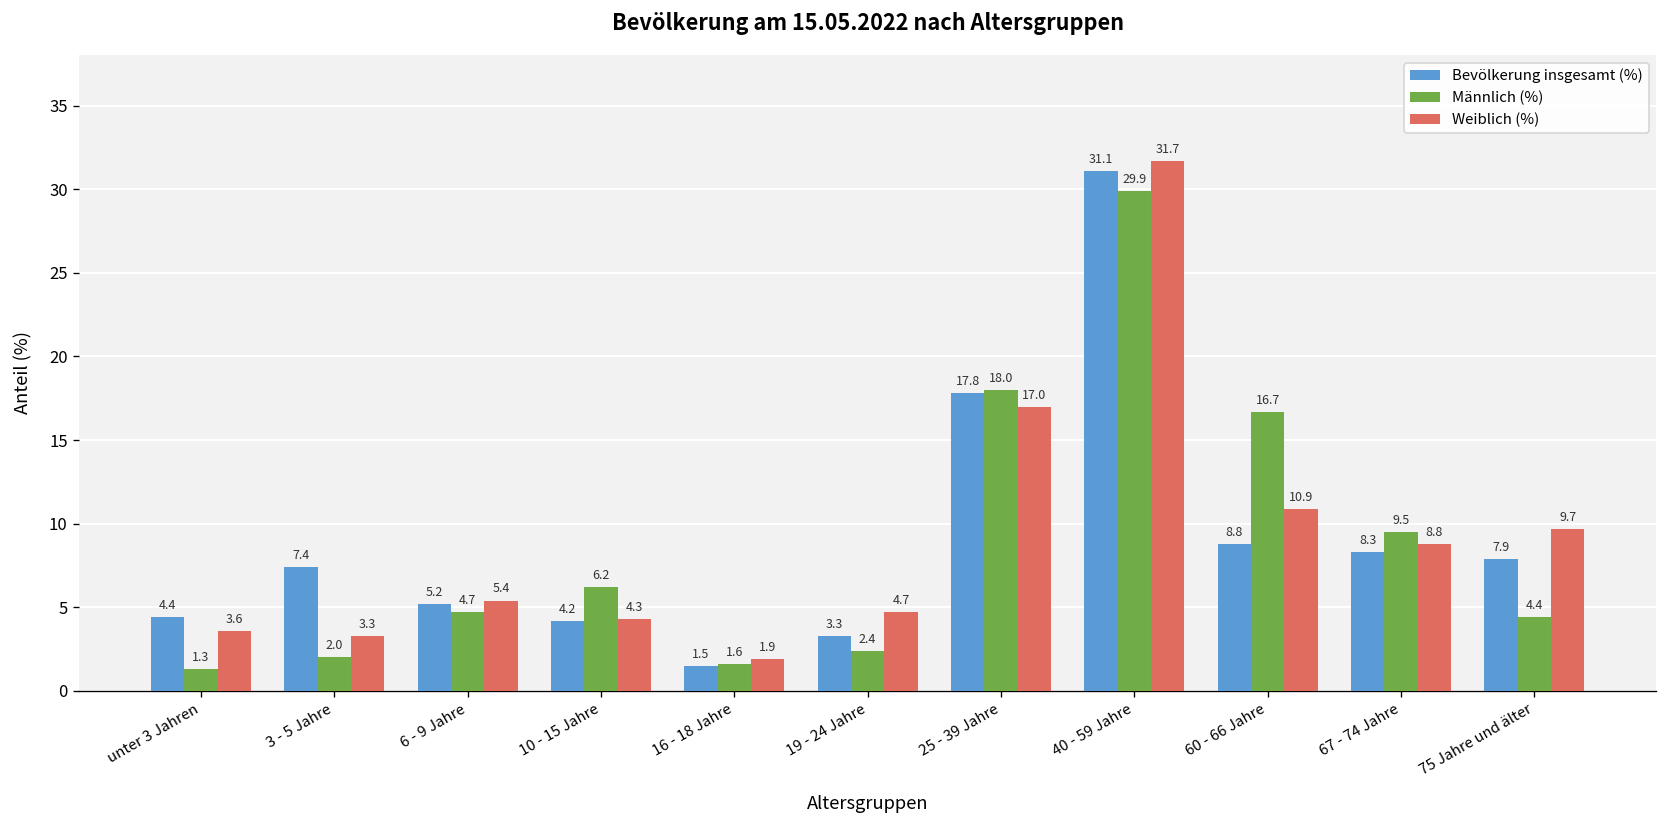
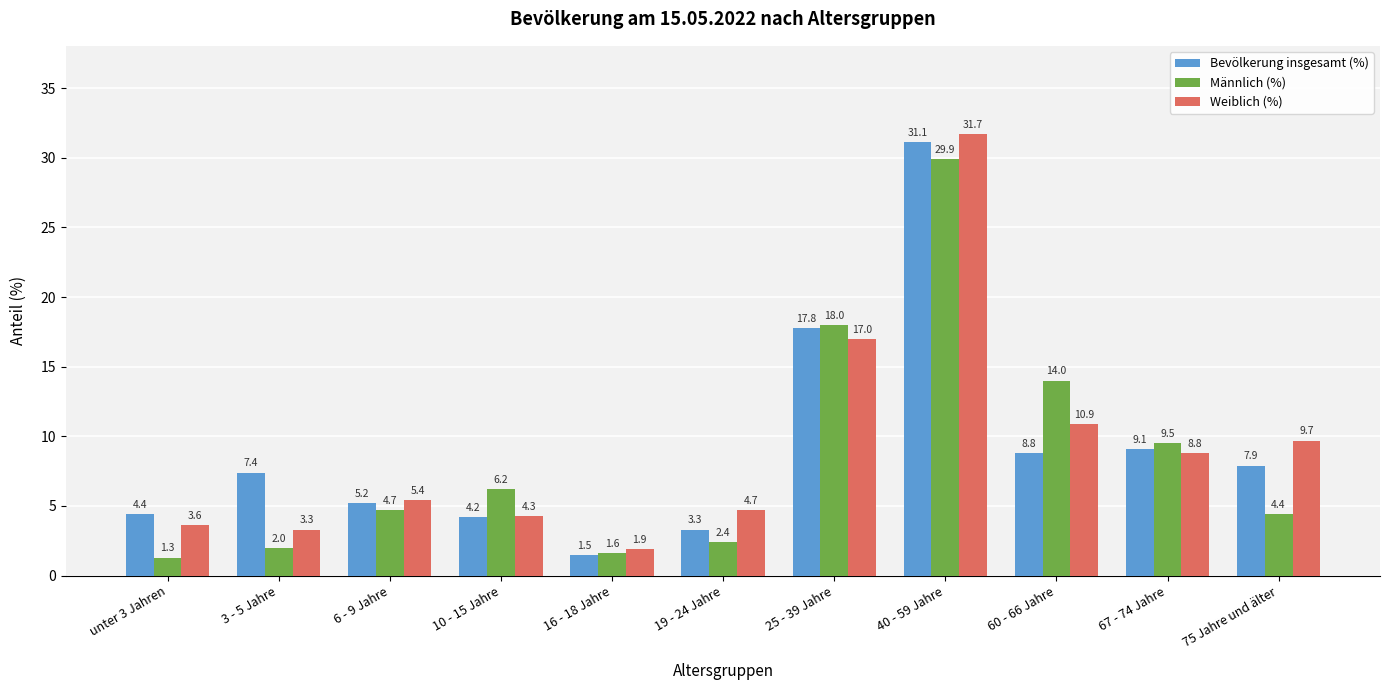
  {
    "Bevölkerung insgesamt (%)": {
      "unter 3 Jahren": 4.4,
      "3 - 5 Jahre": 7.4,
      "6 - 9 Jahre": 5.2,
      "10 - 15 Jahre": 4.2,
      "16 - 18 Jahre": 1.5,
      "19 - 24 Jahre": 3.3,
      "25 - 39 Jahre": 17.8,
      "40 - 59 Jahre": 31.1,
      "60 - 66 Jahre": 8.8,
-     "67 - 74 Jahre": 8.3,
+     "67 - 74 Jahre": 9.1,
      "75 Jahre und älter": 7.9
    },
    "Männlich (%)": {
      "unter 3 Jahren": 1.3,
      "3 - 5 Jahre": 2.0,
      "6 - 9 Jahre": 4.7,
      "10 - 15 Jahre": 6.2,
      "16 - 18 Jahre": 1.6,
      "19 - 24 Jahre": 2.4,
      "25 - 39 Jahre": 18.0,
      "40 - 59 Jahre": 29.9,
-     "60 - 66 Jahre": 16.7,
+     "60 - 66 Jahre": 14.0,
      "67 - 74 Jahre": 9.5,
      "75 Jahre und älter": 4.4
    },
    "Weiblich (%)": {
      "unter 3 Jahren": 3.6,
      "3 - 5 Jahre": 3.3,
      "6 - 9 Jahre": 5.4,
      "10 - 15 Jahre": 4.3,
      "16 - 18 Jahre": 1.9,
      "19 - 24 Jahre": 4.7,
      "25 - 39 Jahre": 17.0,
      "40 - 59 Jahre": 31.7,
      "60 - 66 Jahre": 10.9,
      "67 - 74 Jahre": 8.8,
      "75 Jahre und älter": 9.7
    }
  }
